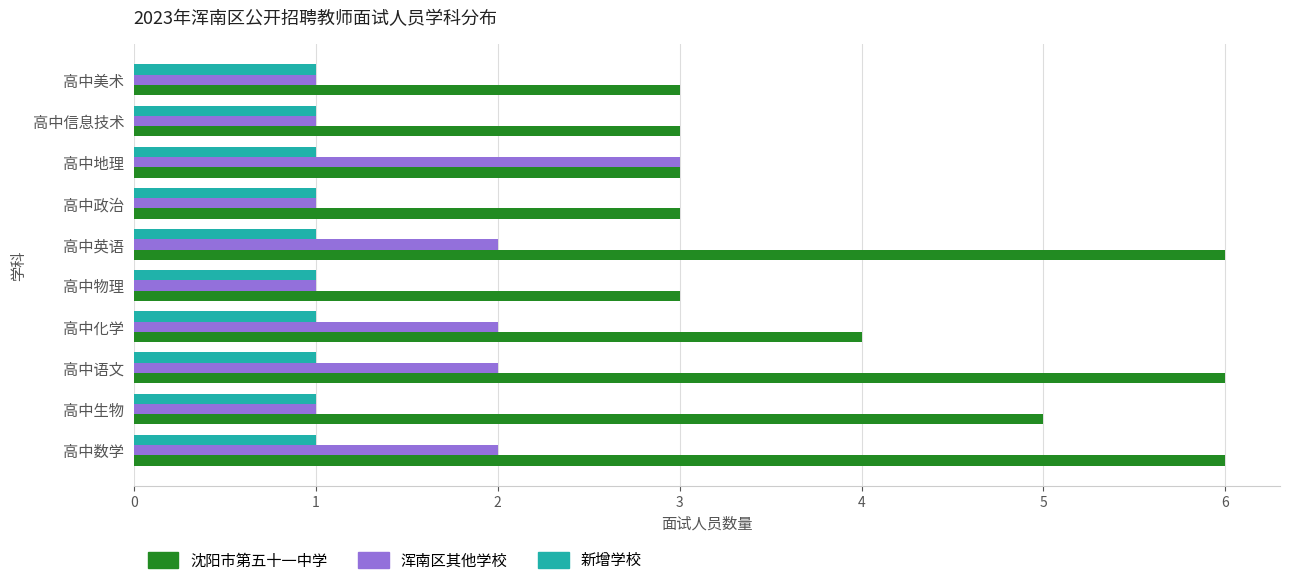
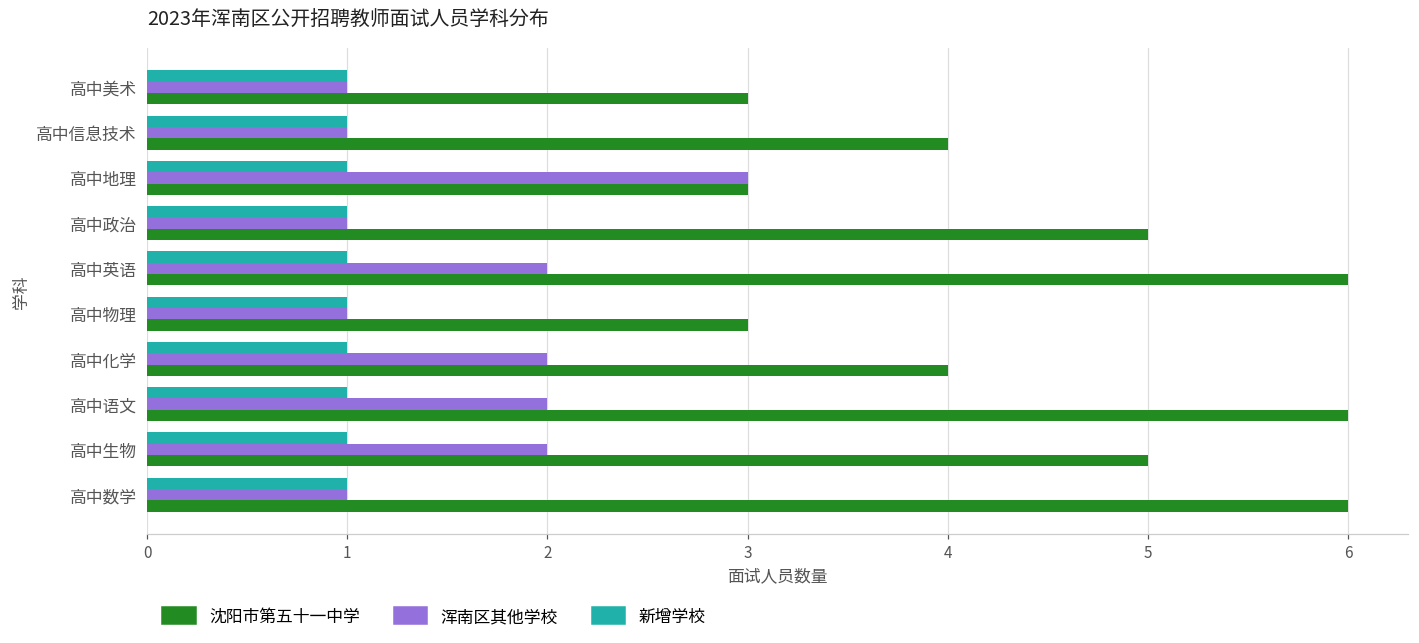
  {
    "沈阳市第五十一中学": {
      "高中美术": 3,
-     "高中信息技术": 3,
+     "高中信息技术": 4,
      "高中地理": 3,
-     "高中政治": 3,
+     "高中政治": 5,
      "高中英语": 6,
      "高中物理": 3,
      "高中化学": 4,
      "高中语文": 6,
      "高中生物": 5,
      "高中数学": 6
    },
    "浑南区其他学校": {
      "高中美术": 1,
      "高中信息技术": 1,
      "高中地理": 3,
      "高中政治": 1,
      "高中英语": 2,
      "高中物理": 1,
      "高中化学": 2,
      "高中语文": 2,
-     "高中生物": 1,
-     "高中数学": 2
+     "高中生物": 2,
+     "高中数学": 1
    },
    "新增学校": {
      "高中美术": 1,
      "高中信息技术": 1,
      "高中地理": 1,
      "高中政治": 1,
      "高中英语": 1,
      "高中物理": 1,
      "高中化学": 1,
      "高中语文": 1,
      "高中生物": 1,
      "高中数学": 1
    }
  }
